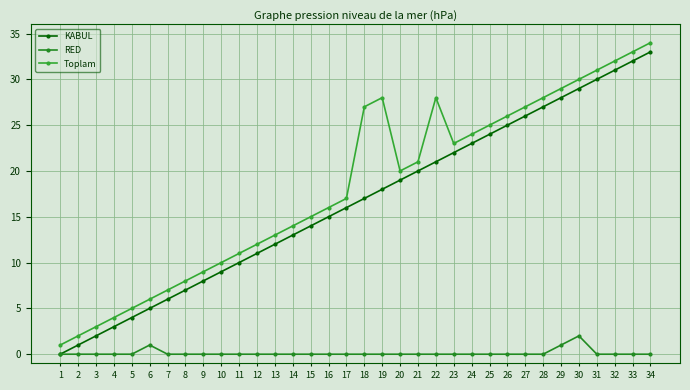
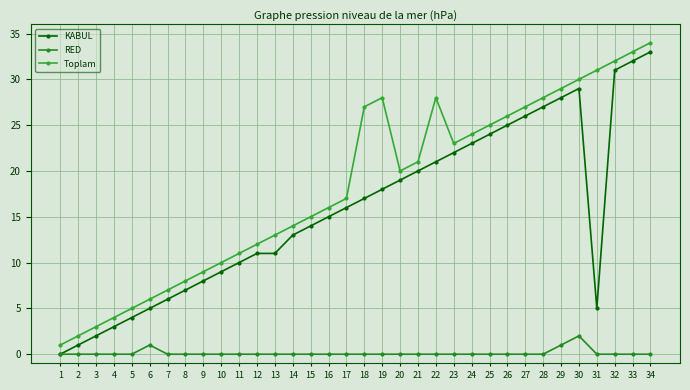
  {
    "KABUL": {
      "2": 1,
      "3": 2,
      "4": 3,
      "5": 4,
      "6": 5,
      "7": 6,
      "8": 7,
      "9": 8,
      "10": 9,
      "11": 10,
      "12": 11,
-     "13": 12,
+     "13": 11,
      "14": 13,
      "15": 14,
      "16": 15,
      "17": 16,
      "18": 17,
      "19": 18,
      "20": 19,
      "21": 20,
      "22": 21,
      "23": 22,
      "24": 23,
      "25": 24,
      "26": 25,
      "27": 26,
      "28": 27,
      "29": 28,
      "30": 29,
-     "31": 30,
+     "31": 5,
      "32": 31,
      "33": 32,
      "34": 33
    }
  }
